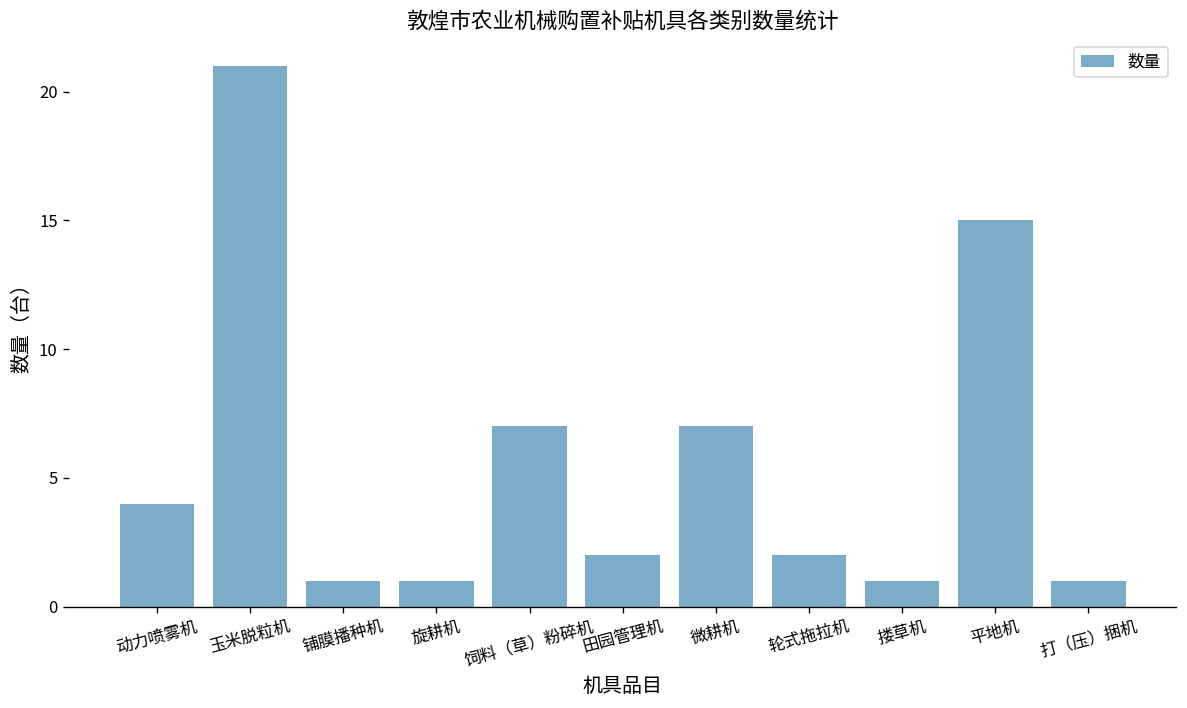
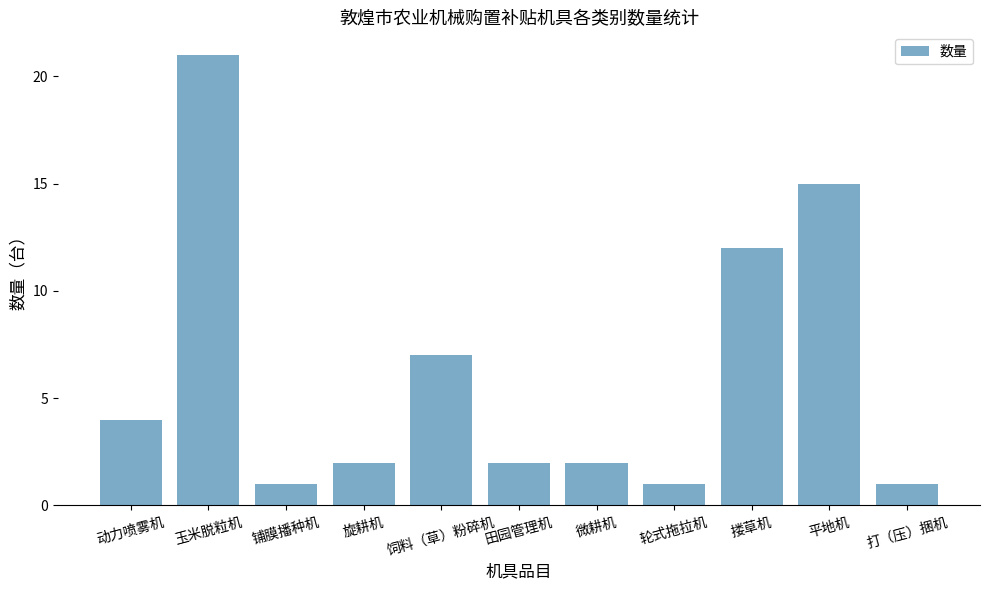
  {
    "动力喷雾机": 4,
    "玉米脱粒机": 21,
    "铺膜播种机": 1,
-   "旋耕机": 1,
+   "旋耕机": 2,
    "饲料（草）粉碎机": 7,
    "田园管理机": 2,
-   "微耕机": 7,
-   "轮式拖拉机": 2,
-   "搂草机": 1,
+   "微耕机": 2,
+   "轮式拖拉机": 1,
+   "搂草机": 12,
    "平地机": 15,
    "打（压）捆机": 1
  }
